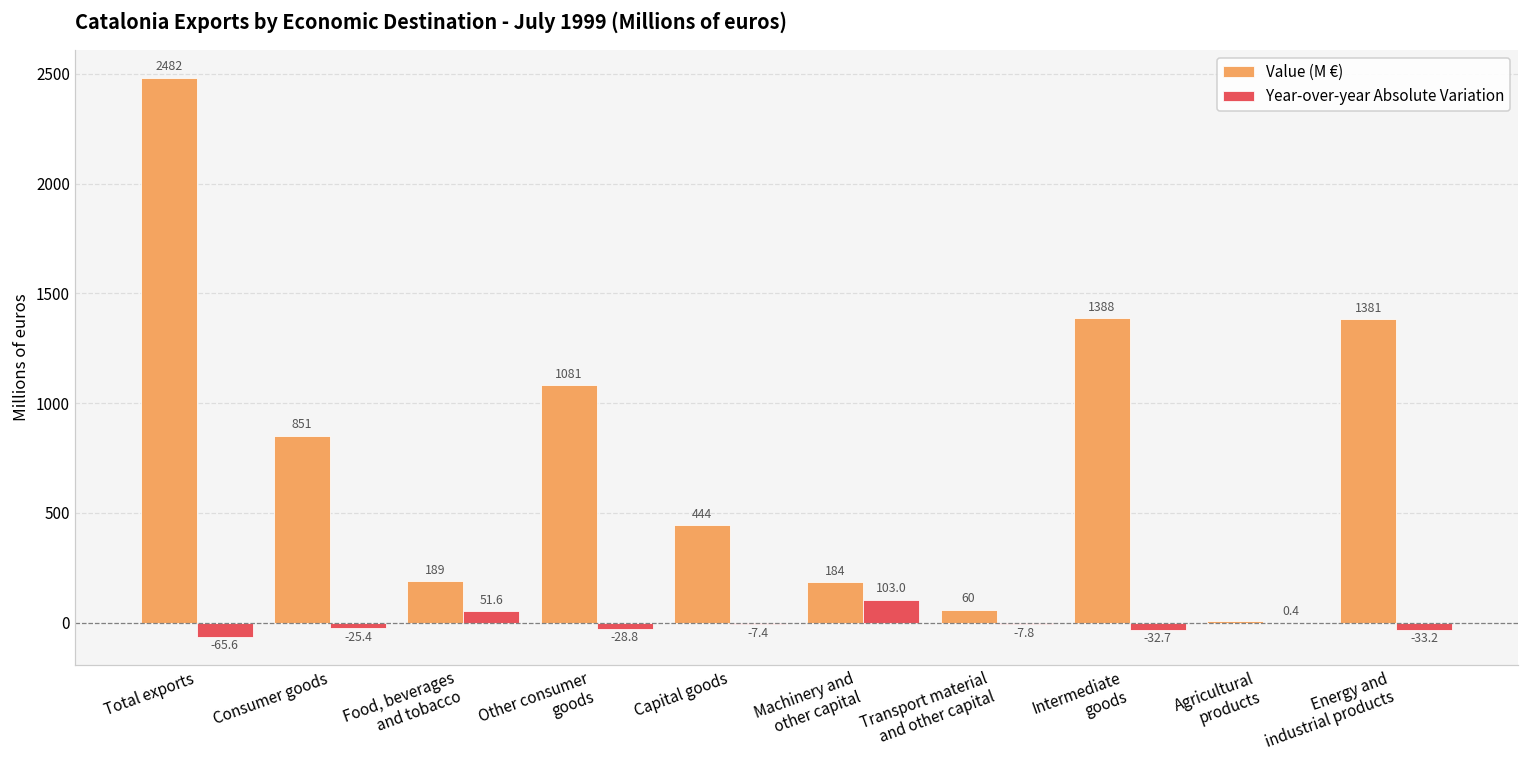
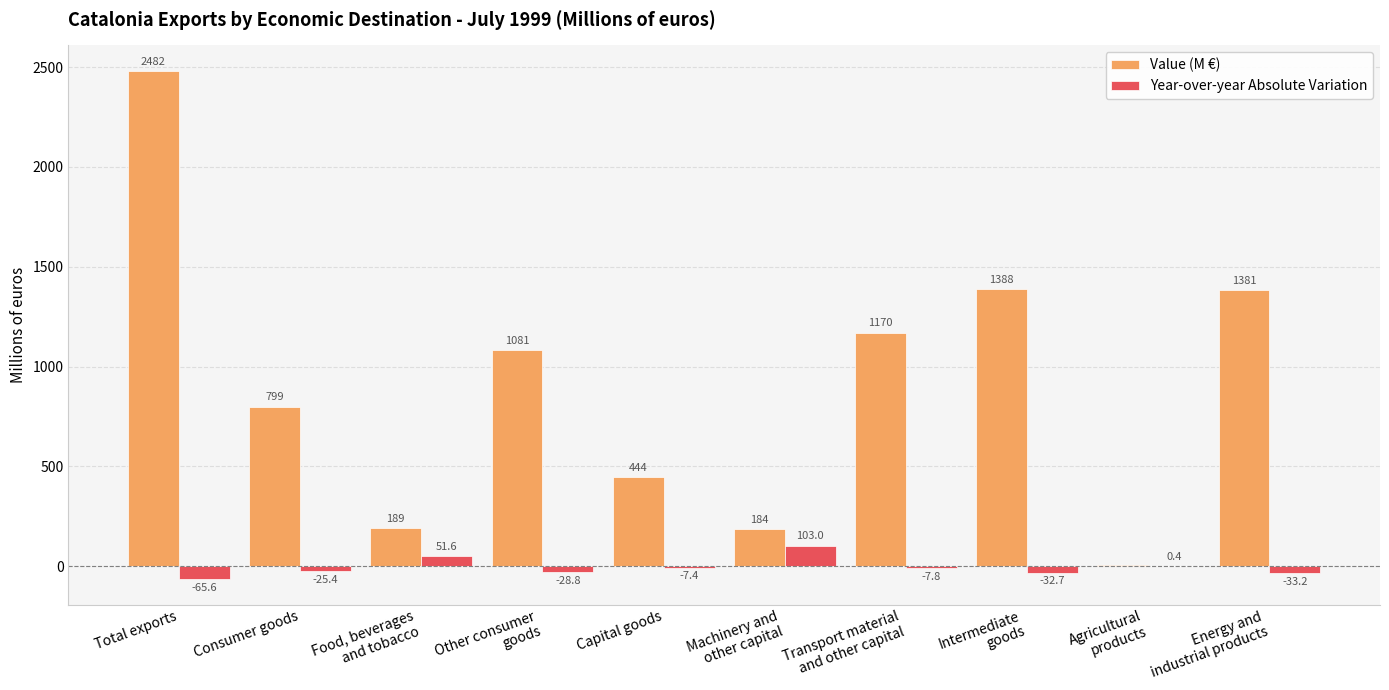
  {
    "Value (M €)": {
      "Total exports": 2482,
-     "Consumer goods": 851,
+     "Consumer goods": 799,
      "Food, beverages and tobacco": 189,
      "Other consumer goods": 1081,
      "Capital goods": 444,
      "Machinery and other capital": 184,
-     "Transport material and other capital": 60,
+     "Transport material and other capital": 1170,
      "Intermediate goods": 1388,
      "Energy and industrial products": 1381
    },
    "Year-over-year Absolute Variation": {
      "Total exports": -65.6,
      "Consumer goods": -25.4,
      "Food, beverages and tobacco": 51.6,
      "Other consumer goods": -28.8,
      "Capital goods": -7.4,
      "Machinery and other capital": 103.0,
      "Transport material and other capital": -7.8,
      "Intermediate goods": -32.7,
      "Agricultural products": 0.4,
      "Energy and industrial products": -33.2
    }
  }
